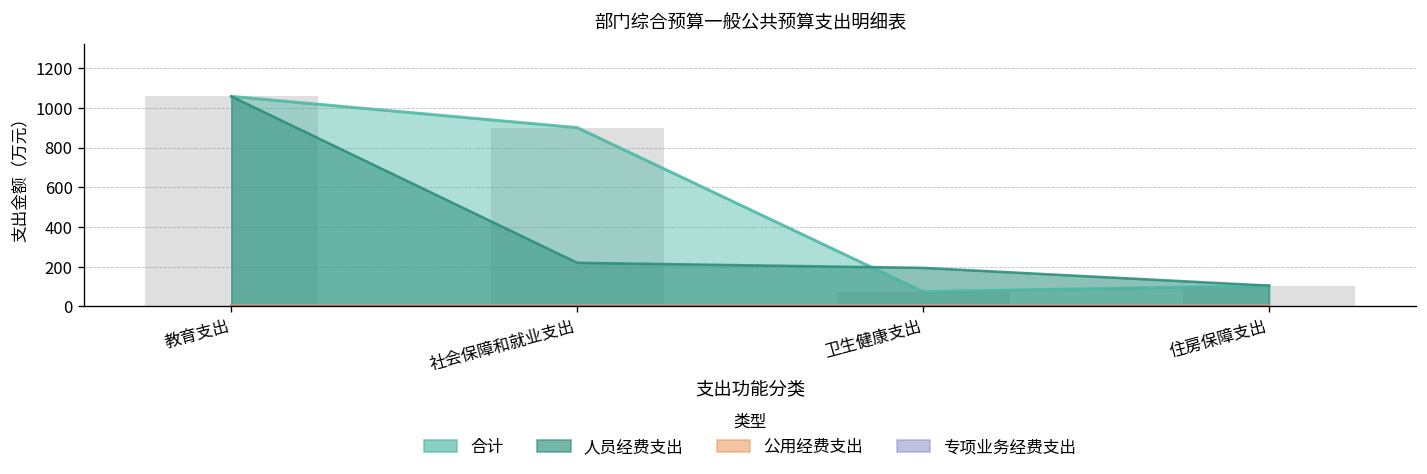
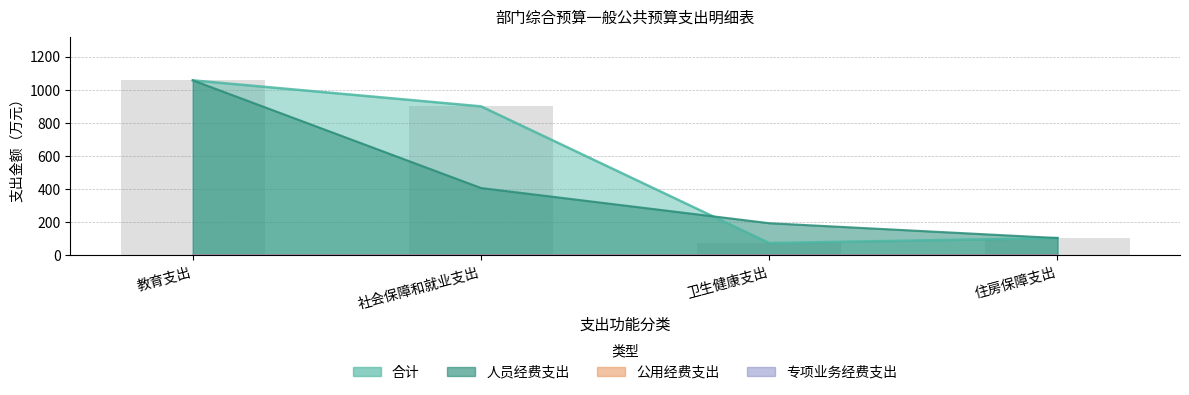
  {
    "合计": {
      "教育支出": 1060,
      "社会保障和就业支出": 900,
      "卫生健康支出": 70,
      "住房保障支出": 110
    },
    "人员经费支出": {
-     "社会保障和就业支出": 220,
+     "社会保障和就业支出": 410,
      "卫生健康支出": 190
    }
  }
